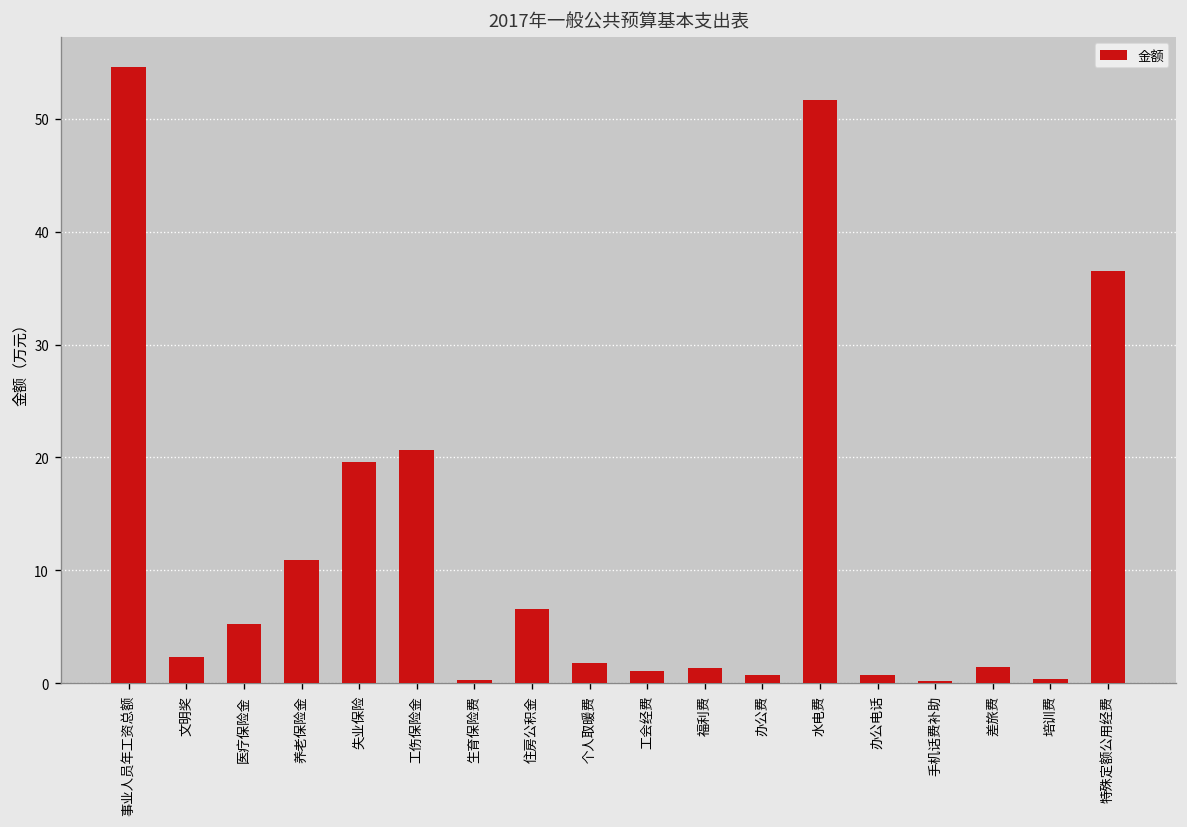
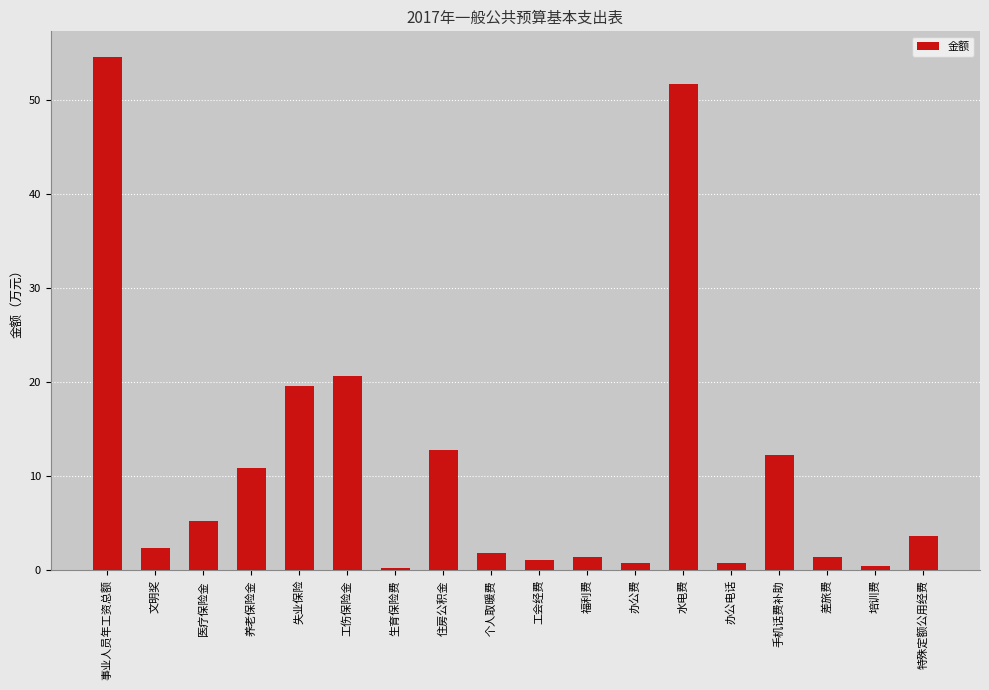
  {
    "事业人员年工资总额": 55,
    "文明奖": 2,
    "医疗保险金": 5,
    "养老保险金": 11,
    "失业保险": 20,
    "工伤保险金": 21,
    "生育保险费": 0,
-   "住房公积金": 7,
+   "住房公积金": 13,
    "个人取暖费": 2,
    "工会经费": 1,
    "福利费": 1,
    "办公费": 1,
    "水电费": 52,
    "办公电话": 1,
-   "手机话费补助": 0,
+   "手机话费补助": 12,
    "差旅费": 1,
    "培训费": 0,
-   "特殊定额公用经费": 37
+   "特殊定额公用经费": 4
  }
